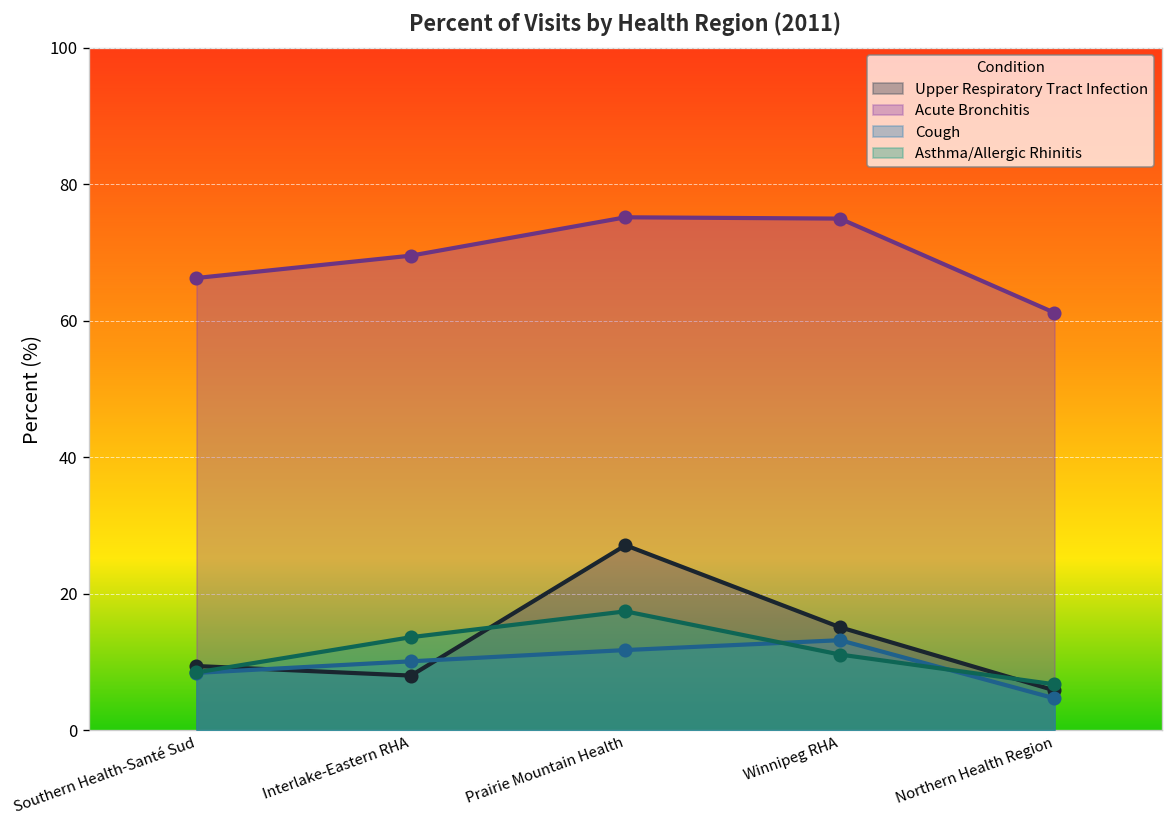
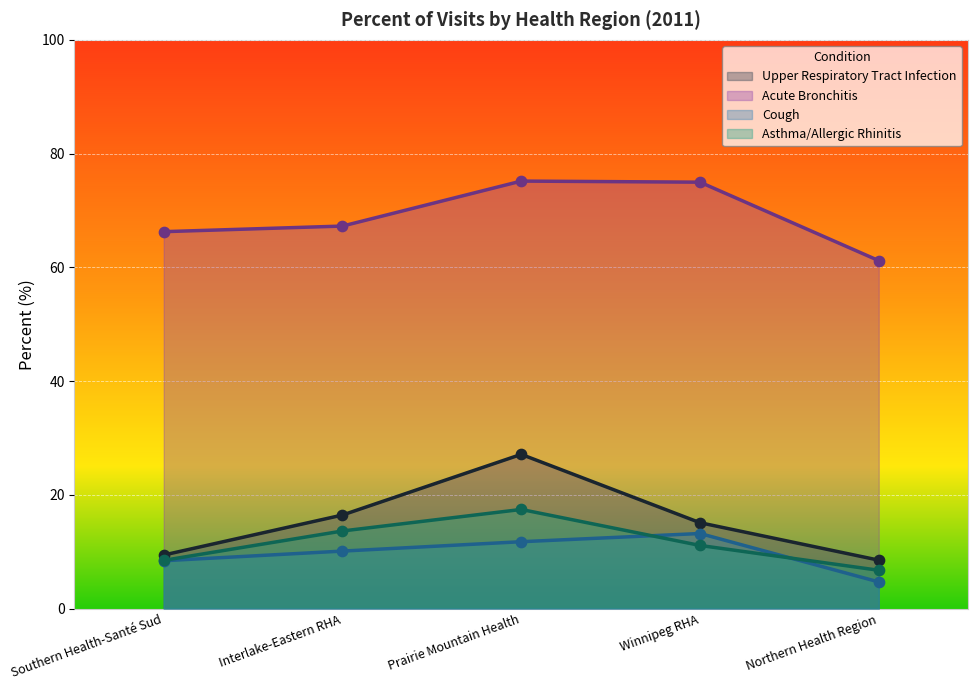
  {
    "Upper Respiratory Tract Infection": {
      "Southern Health-Santé Sud": 9,
-     "Interlake-Eastern RHA": 8,
+     "Interlake-Eastern RHA": 16,
      "Prairie Mountain Health": 27,
      "Winnipeg RHA": 15,
-     "Northern Health Region": 6
+     "Northern Health Region": 9
    },
    "Acute Bronchitis": {
      "Southern Health-Santé Sud": 66,
-     "Interlake-Eastern RHA": 70,
+     "Interlake-Eastern RHA": 67,
      "Prairie Mountain Health": 75,
      "Winnipeg RHA": 75,
      "Northern Health Region": 61
    }
  }
